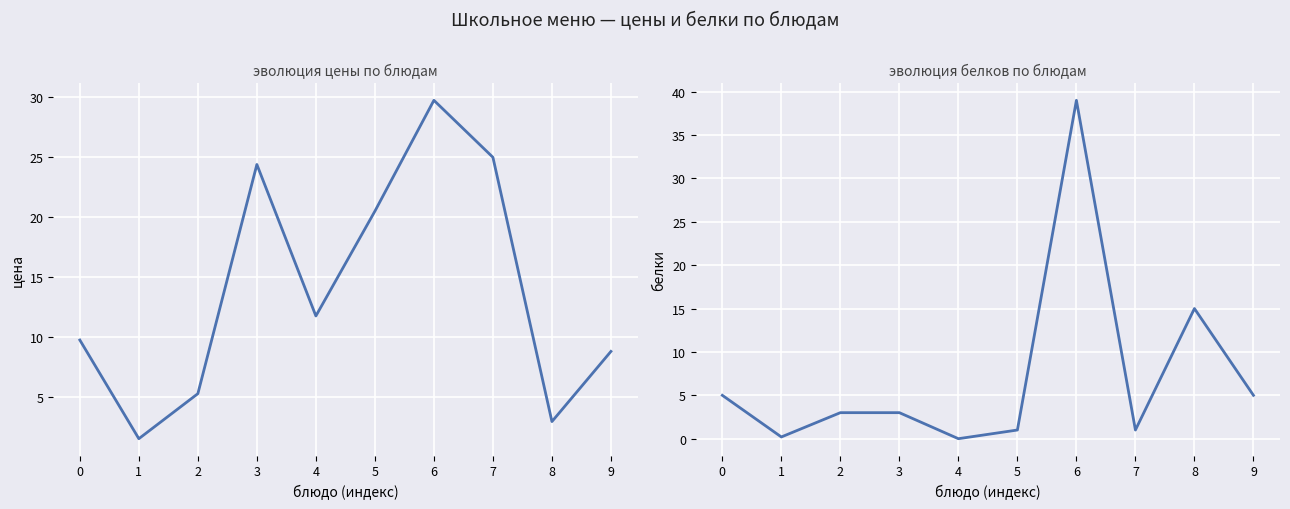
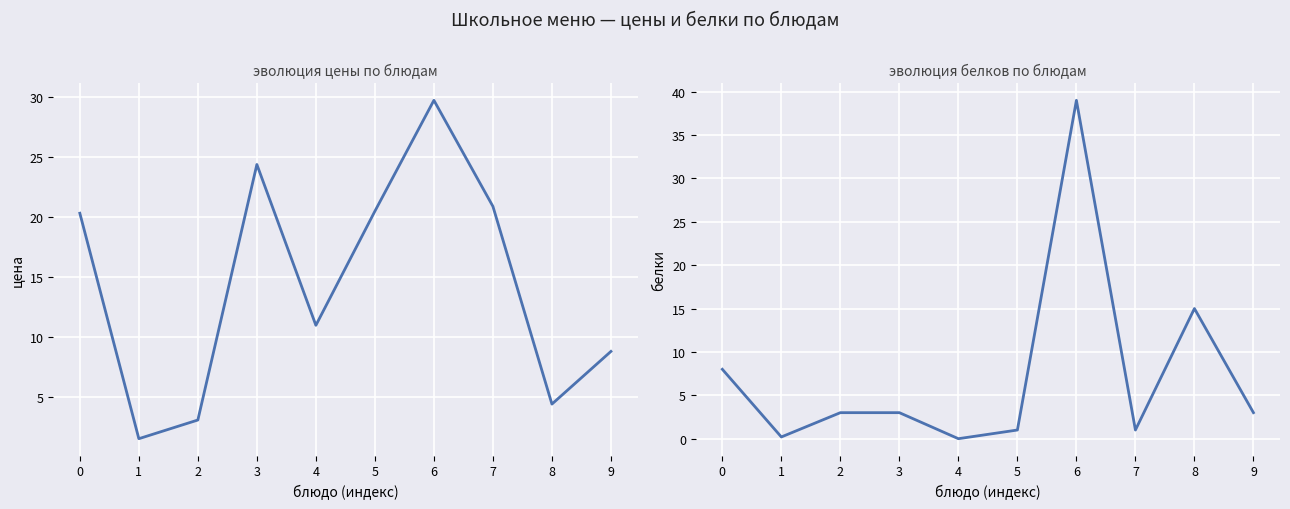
  {
    "эволюция цены по блюдам": {
-     "0": 9.7,
+     "0": 20.3,
      "1": 1.5,
-     "2": 5.3,
+     "2": 3.1,
      "3": 24.4,
-     "4": 11.8,
+     "4": 11.0,
      "5": 20.5,
      "6": 29.8,
-     "7": 25.0,
-     "8": 2.9,
+     "7": 20.9,
+     "8": 4.4,
      "9": 8.8
    },
    "эволюция белков по блюдам": {
-     "0": 5,
+     "0": 8,
      "1": 0,
      "2": 3,
      "3": 3,
      "4": 0,
      "5": 1,
      "6": 39,
      "7": 1,
      "8": 15,
-     "9": 5
+     "9": 3
    }
  }
